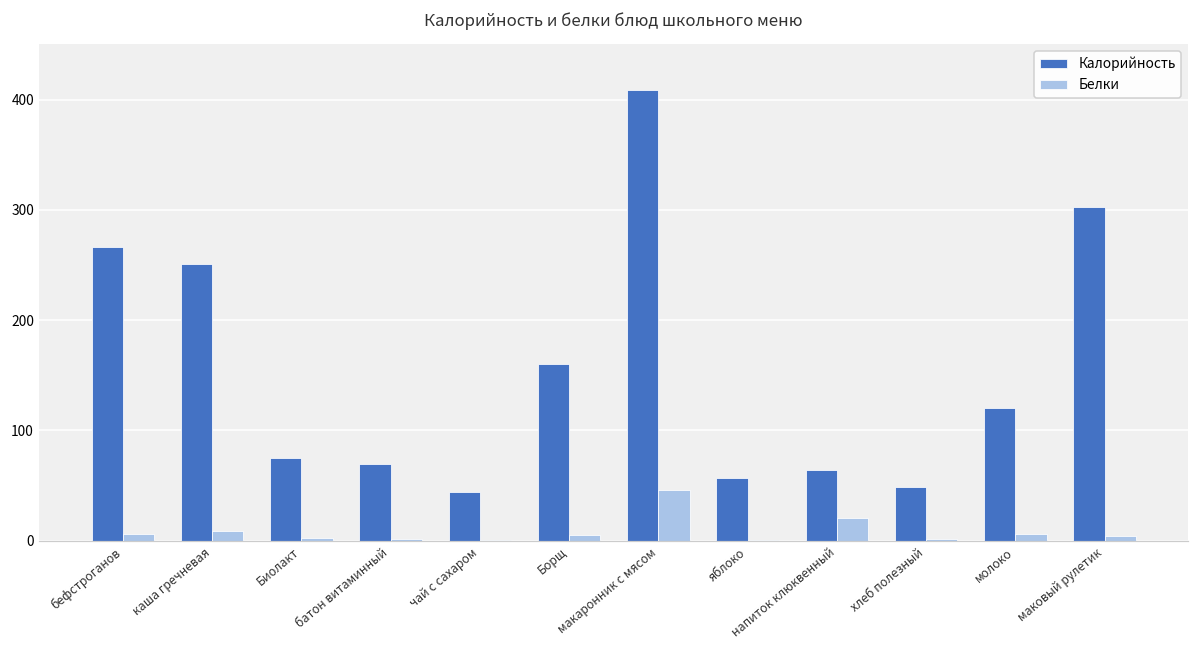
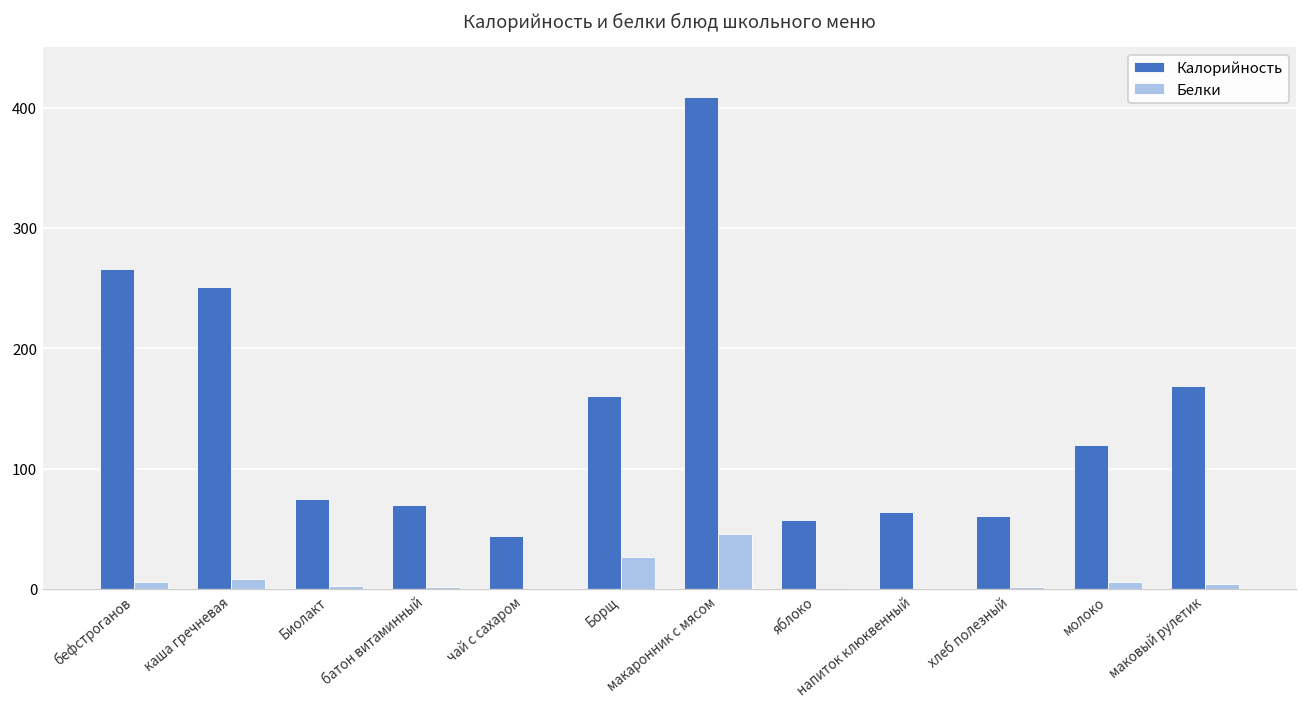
  {
    "Калорийность": {
      "бефстроганов": 266,
      "каша гречневая": 251,
      "Биолакт": 75,
      "батон витаминный": 70,
      "чай с сахаром": 44,
      "Борщ": 160,
      "макаронник с мясом": 409,
      "яблоко": 57,
      "напиток клюквенный": 64,
-     "хлеб полезный": 49,
+     "хлеб полезный": 61,
      "молоко": 120,
-     "маковый рулетик": 303
+     "маковый рулетик": 169
    },
    "Белки": {
      "бефстроганов": 6,
      "каша гречневая": 9,
      "Биолакт": 3,
-     "Борщ": 5,
+     "Борщ": 27,
      "макаронник с мясом": 46,
-     "напиток клюквенный": 20,
+     "напиток клюквенный": 0,
      "молоко": 6,
      "маковый рулетик": 4
    }
  }
